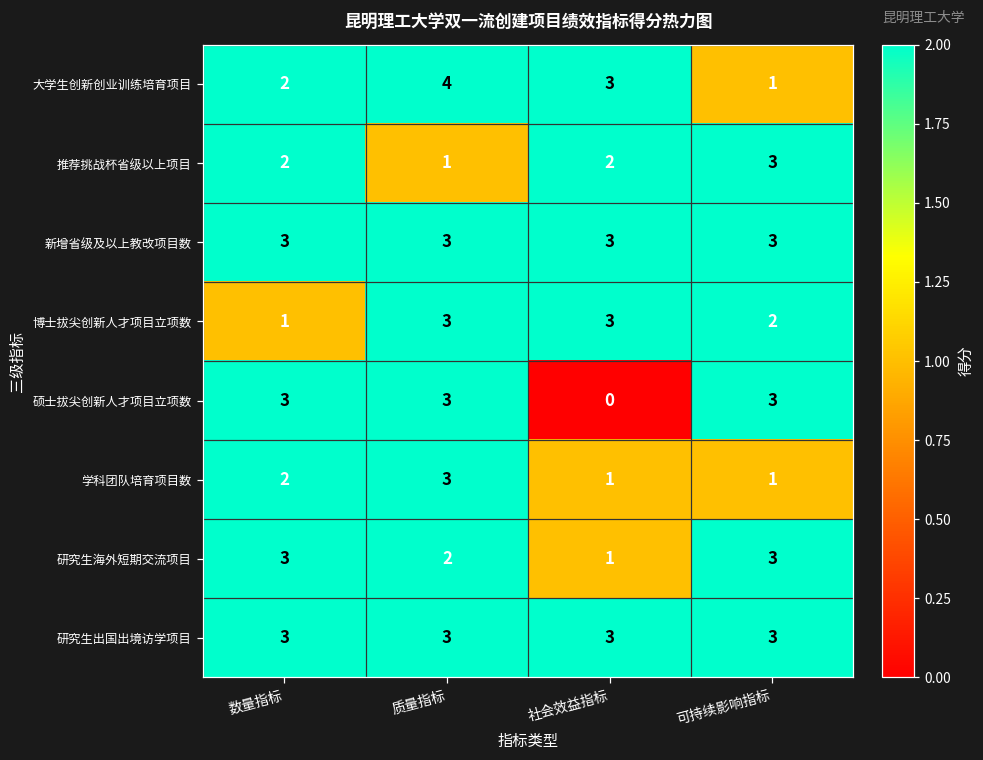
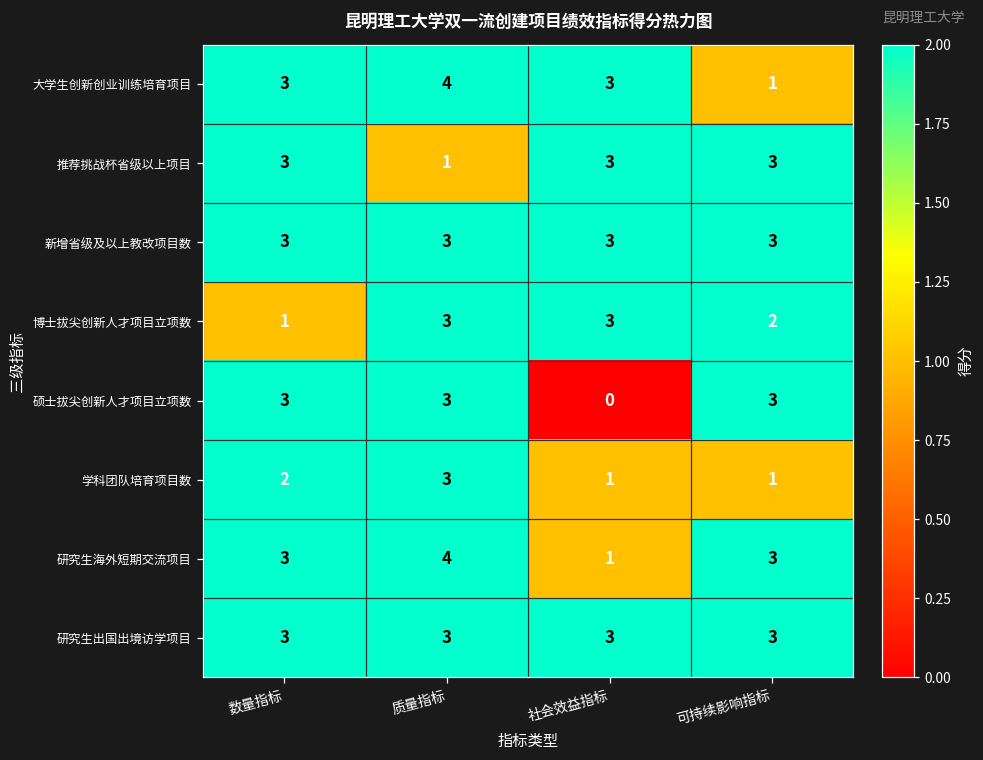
  {
    "大学生创新创业训练培育项目": {
-     "数量指标": 2,
+     "数量指标": 3,
      "质量指标": 4,
      "社会效益指标": 3,
      "可持续影响指标": 1
    },
    "推荐挑战杯省级以上项目": {
-     "数量指标": 2,
+     "数量指标": 3,
      "质量指标": 1,
-     "社会效益指标": 2,
+     "社会效益指标": 3,
      "可持续影响指标": 3
    },
    "新增省级及以上教改项目数": {
      "数量指标": 3,
      "质量指标": 3,
      "社会效益指标": 3,
      "可持续影响指标": 3
    },
    "博士拔尖创新人才项目立项数": {
      "数量指标": 1,
      "质量指标": 3,
      "社会效益指标": 3,
      "可持续影响指标": 2
    },
    "硕士拔尖创新人才项目立项数": {
      "数量指标": 3,
      "质量指标": 3,
      "社会效益指标": 0,
      "可持续影响指标": 3
    },
    "学科团队培育项目数": {
      "数量指标": 2,
      "质量指标": 3,
      "社会效益指标": 1,
      "可持续影响指标": 1
    },
    "研究生海外短期交流项目": {
      "数量指标": 3,
-     "质量指标": 2,
+     "质量指标": 4,
      "社会效益指标": 1,
      "可持续影响指标": 3
    },
    "研究生出国出境访学项目": {
      "数量指标": 3,
      "质量指标": 3,
      "社会效益指标": 3,
      "可持续影响指标": 3
    }
  }
